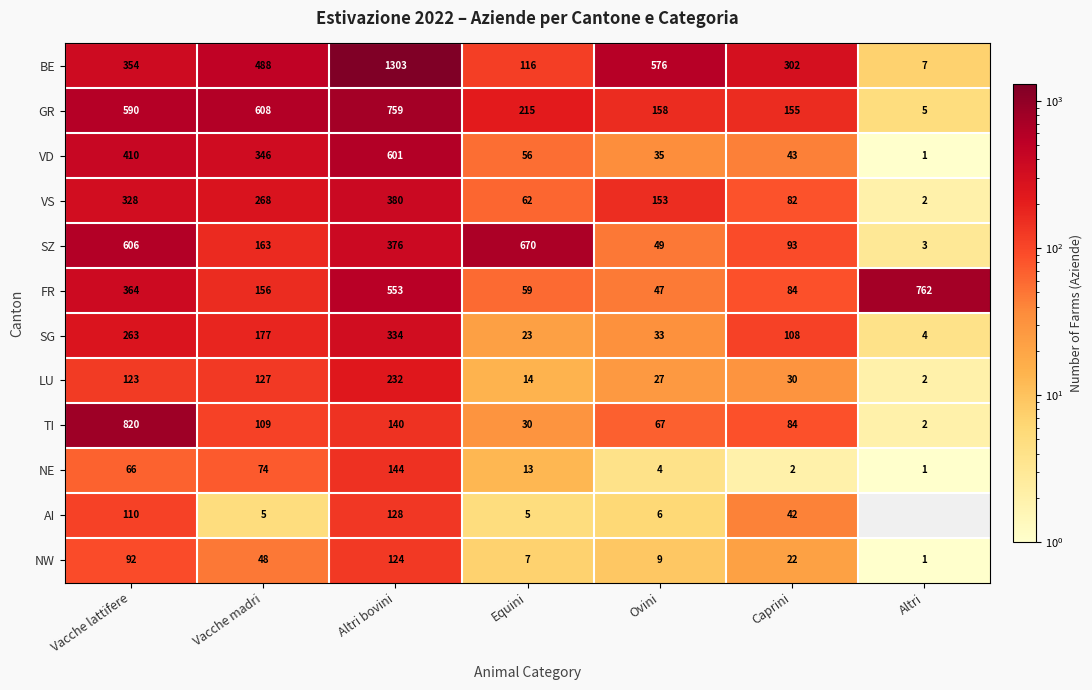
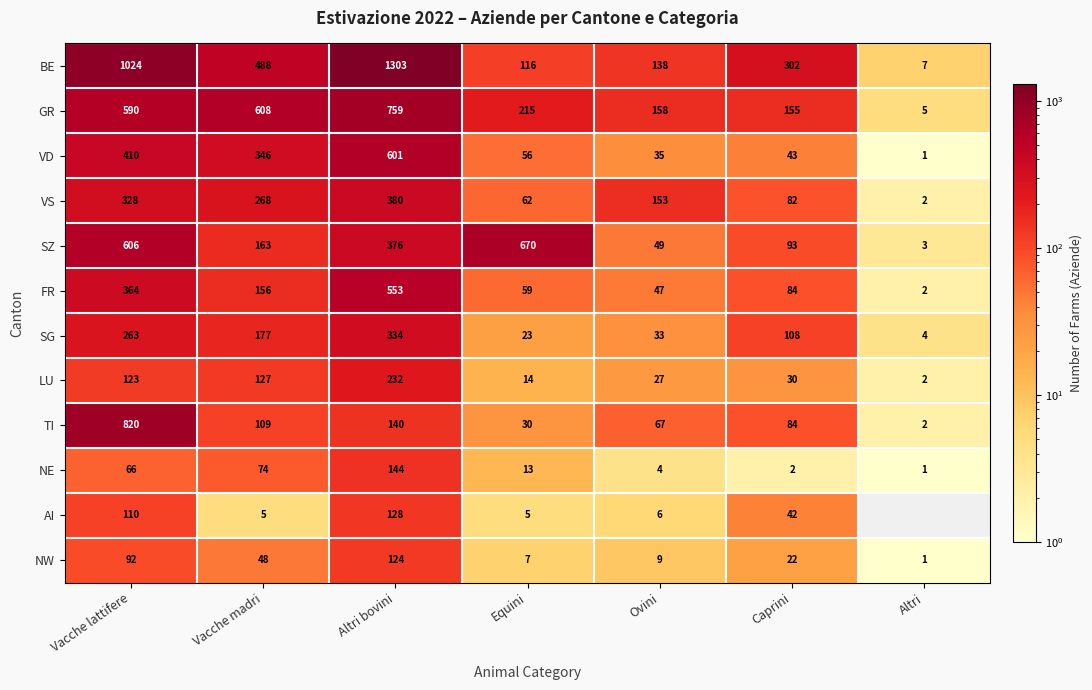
  {
    "BE": {
-     "Vacche lattifere": 354,
+     "Vacche lattifere": 1024,
      "Vacche madri": 488,
      "Altri bovini": 1303,
      "Equini": 116,
-     "Ovini": 576,
+     "Ovini": 138,
      "Caprini": 302,
      "Altri": 7
    },
    "GR": {
      "Vacche lattifere": 590,
      "Vacche madri": 608,
      "Altri bovini": 759,
      "Equini": 215,
      "Ovini": 158,
      "Caprini": 155,
      "Altri": 5
    },
    "VD": {
      "Vacche lattifere": 410,
      "Vacche madri": 346,
      "Altri bovini": 601,
      "Equini": 56,
      "Ovini": 35,
      "Caprini": 43,
      "Altri": 1
    },
    "VS": {
      "Vacche lattifere": 328,
      "Vacche madri": 268,
      "Altri bovini": 380,
      "Equini": 62,
      "Ovini": 153,
      "Caprini": 82,
      "Altri": 2
    },
    "SZ": {
      "Vacche lattifere": 606,
      "Vacche madri": 163,
      "Altri bovini": 376,
      "Equini": 670,
      "Ovini": 49,
      "Caprini": 93,
      "Altri": 3
    },
    "FR": {
      "Vacche lattifere": 364,
      "Vacche madri": 156,
      "Altri bovini": 553,
      "Equini": 59,
      "Ovini": 47,
      "Caprini": 84,
-     "Altri": 762
+     "Altri": 2
    },
    "SG": {
      "Vacche lattifere": 263,
      "Vacche madri": 177,
      "Altri bovini": 334,
      "Equini": 23,
      "Ovini": 33,
      "Caprini": 108,
      "Altri": 4
    },
    "LU": {
      "Vacche lattifere": 123,
      "Vacche madri": 127,
      "Altri bovini": 232,
      "Equini": 14,
      "Ovini": 27,
      "Caprini": 30,
      "Altri": 2
    },
    "TI": {
      "Vacche lattifere": 820,
      "Vacche madri": 109,
      "Altri bovini": 140,
      "Equini": 30,
      "Ovini": 67,
      "Caprini": 84,
      "Altri": 2
    },
    "NE": {
      "Vacche lattifere": 66,
      "Vacche madri": 74,
      "Altri bovini": 144,
      "Equini": 13,
      "Ovini": 4,
      "Caprini": 2,
      "Altri": 1
    },
    "AI": {
      "Vacche lattifere": 110,
      "Vacche madri": 5,
      "Altri bovini": 128,
      "Equini": 5,
      "Ovini": 6,
      "Caprini": 42
    },
    "NW": {
      "Vacche lattifere": 92,
      "Vacche madri": 48,
      "Altri bovini": 124,
      "Equini": 7,
      "Ovini": 9,
      "Caprini": 22,
      "Altri": 1
    }
  }
